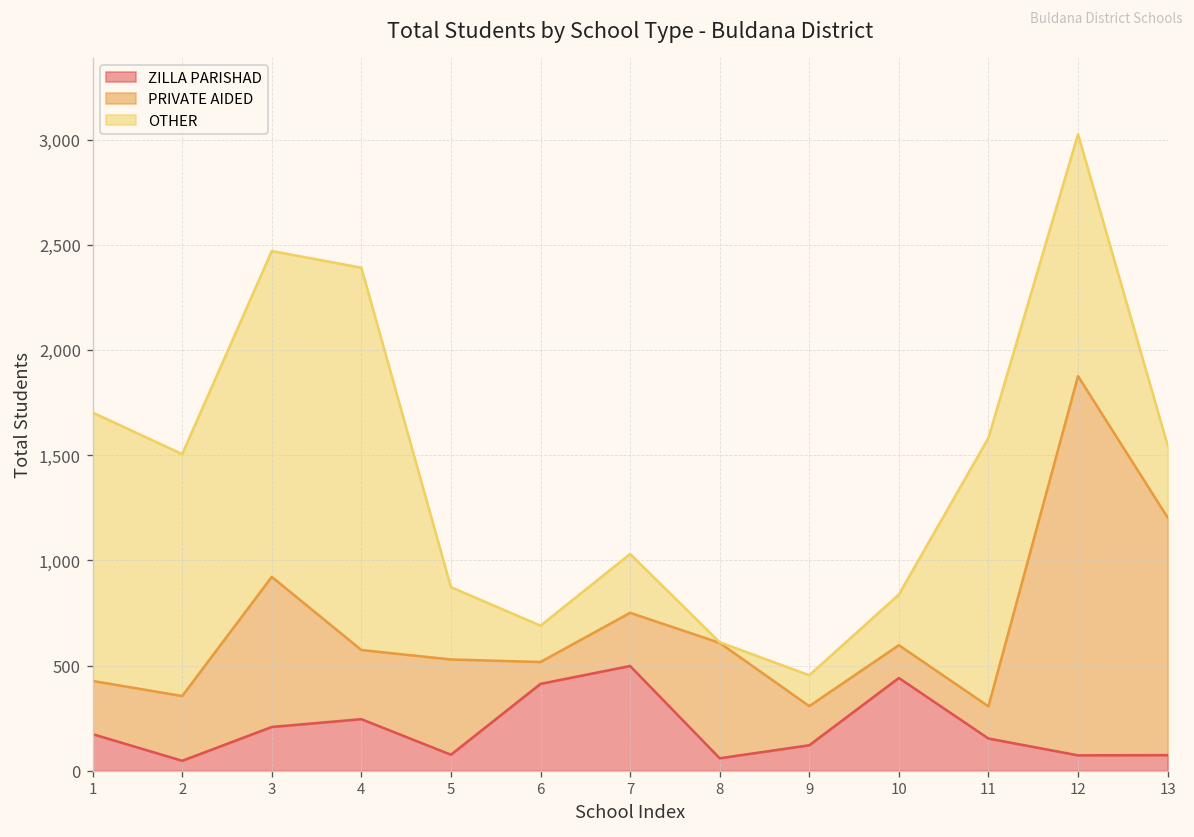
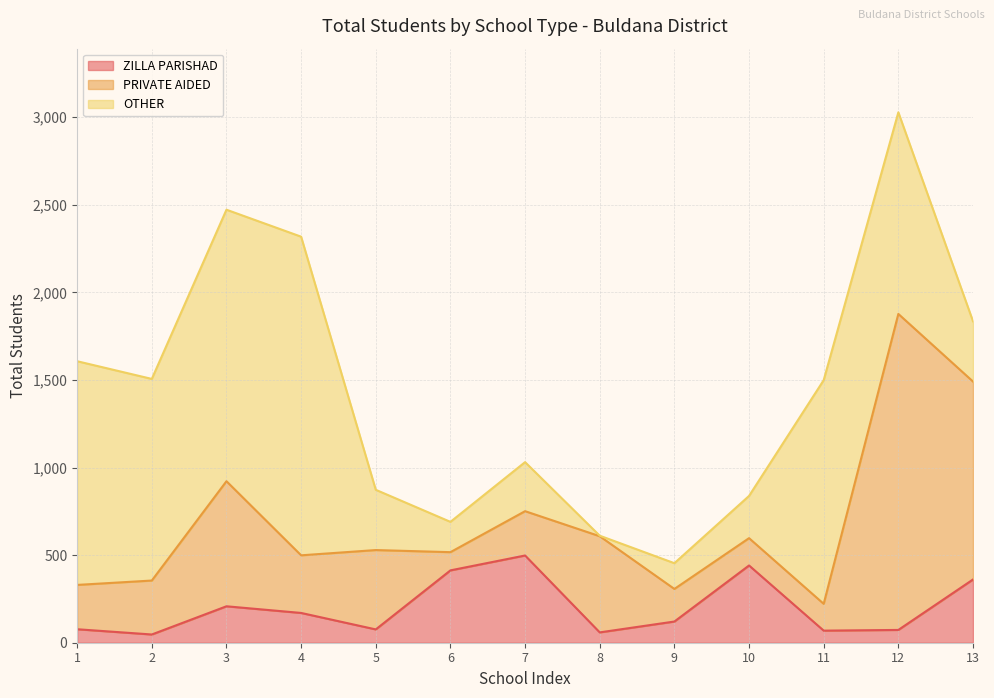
  {
    "ZILLA PARISHAD": {
-     "1": 170,
+     "1": 80,
      "2": 50,
      "3": 210,
-     "4": 250,
+     "4": 170,
      "5": 80,
      "6": 410,
      "7": 500,
      "8": 60,
      "9": 120,
      "10": 440,
-     "11": 150,
+     "11": 70,
      "12": 70,
-     "13": 70
+     "13": 360
    }
  }
